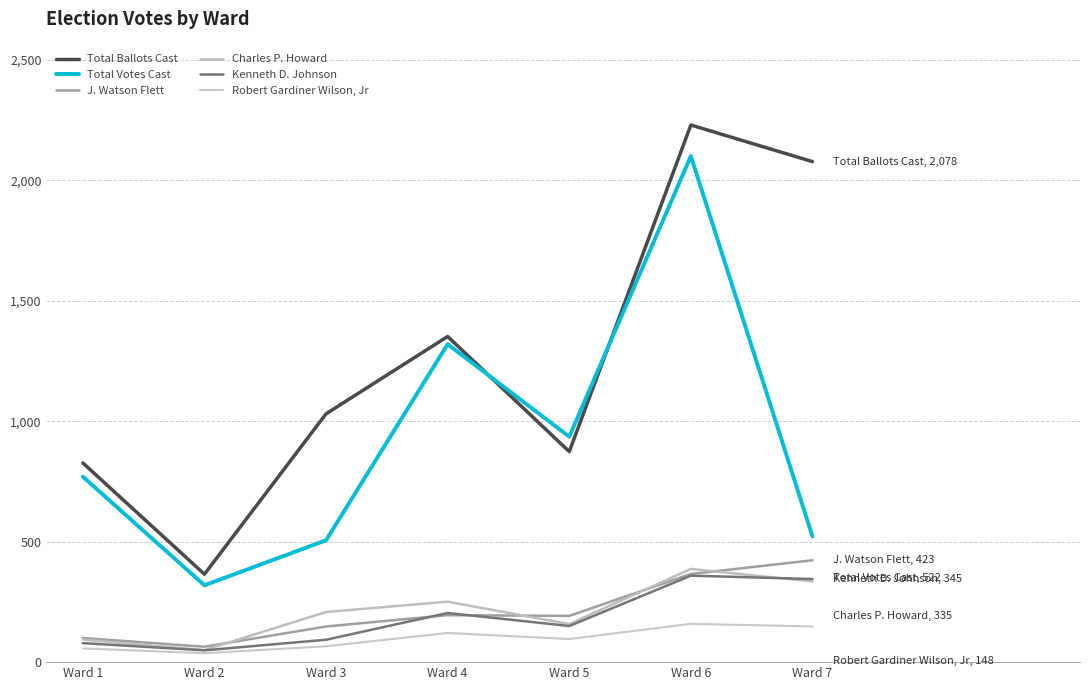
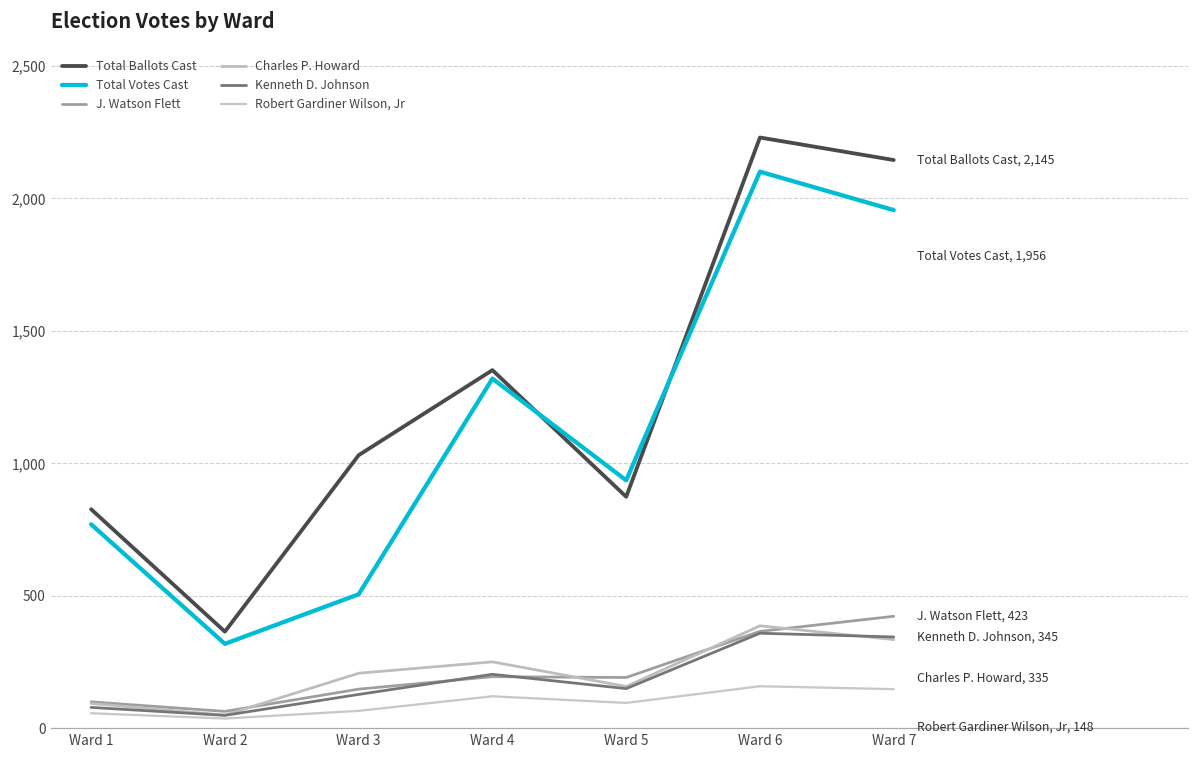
  {
    "Total Ballots Cast": {
-     "Ward 7": "2,078"
+     "Ward 7": "2,145"
    },
    "Total Votes Cast": {
-     "Ward 7": "522"
+     "Ward 7": "1,956"
    },
    "Kenneth D. Johnson": {
      "Ward 1": "80",
-     "Ward 3": "90"
+     "Ward 3": "130"
    }
  }
